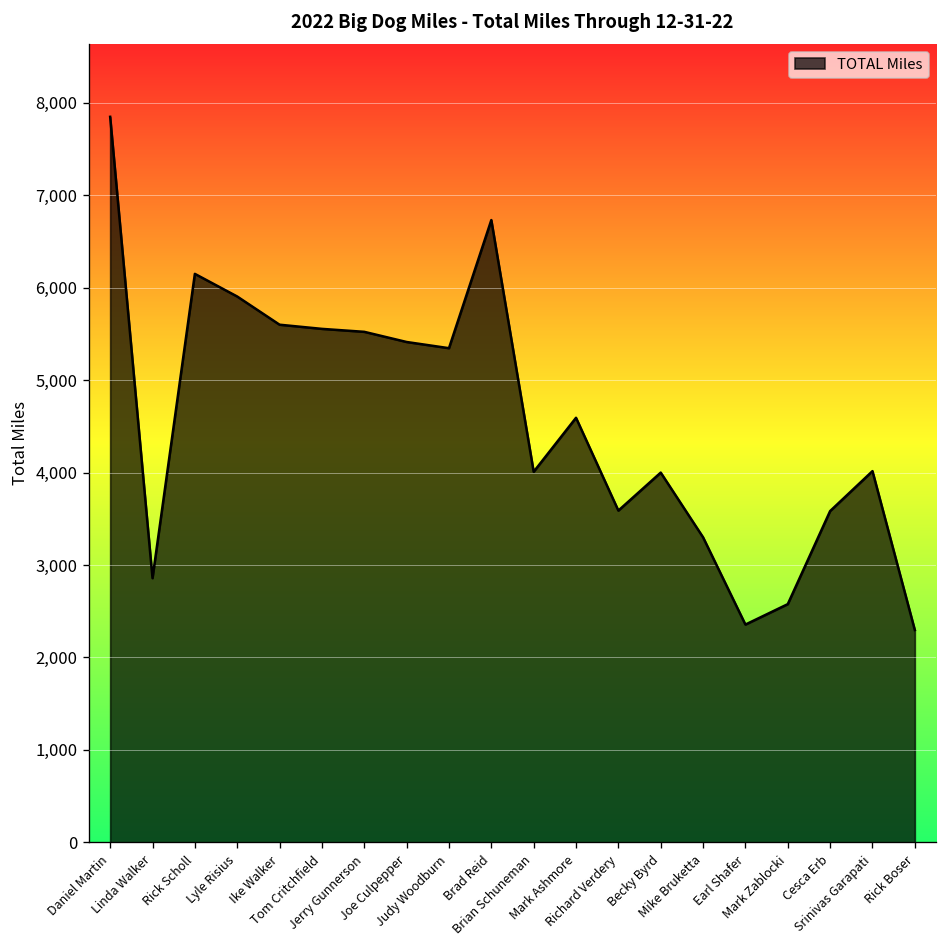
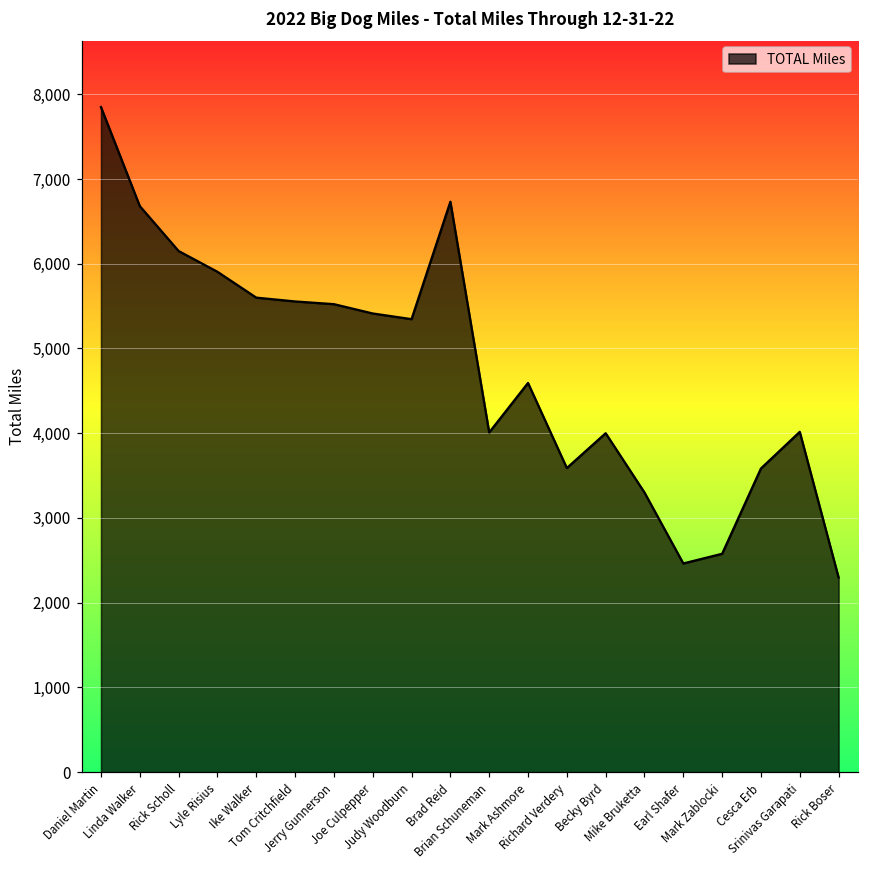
  {
    "Daniel Martin": "7,800",
-   "Linda Walker": "2,900",
+   "Linda Walker": "6,700",
    "Rick Scholl": "6,200",
    "Lyle Risius": "5,900",
    "Ike Walker": "5,600",
    "Tom Critchfield": "5,600",
    "Jerry Gunnerson": "5,500",
    "Joe Culpepper": "5,400",
    "Judy Woodburn": "5,300",
    "Brad Reid": "6,700",
    "Brian Schuneman": "4,000",
    "Mark Ashmore": "4,600",
    "Richard Verdery": "3,600",
    "Becky Byrd": "4,000",
    "Mike Bruketta": "3,300",
-   "Earl Shafer": "2,400",
+   "Earl Shafer": "2,500",
    "Mark Zablocki": "2,600",
    "Cesca Erb": "3,600",
    "Srinivas Garapati": "4,000",
    "Rick Boser": "2,300"
  }
